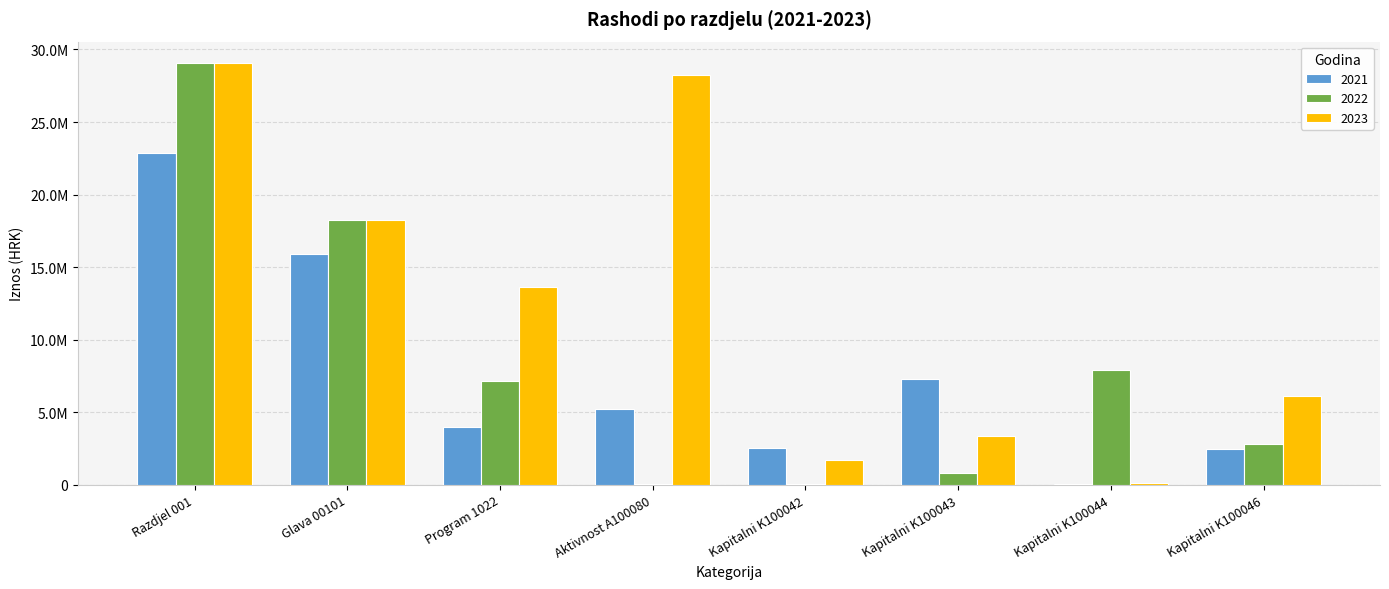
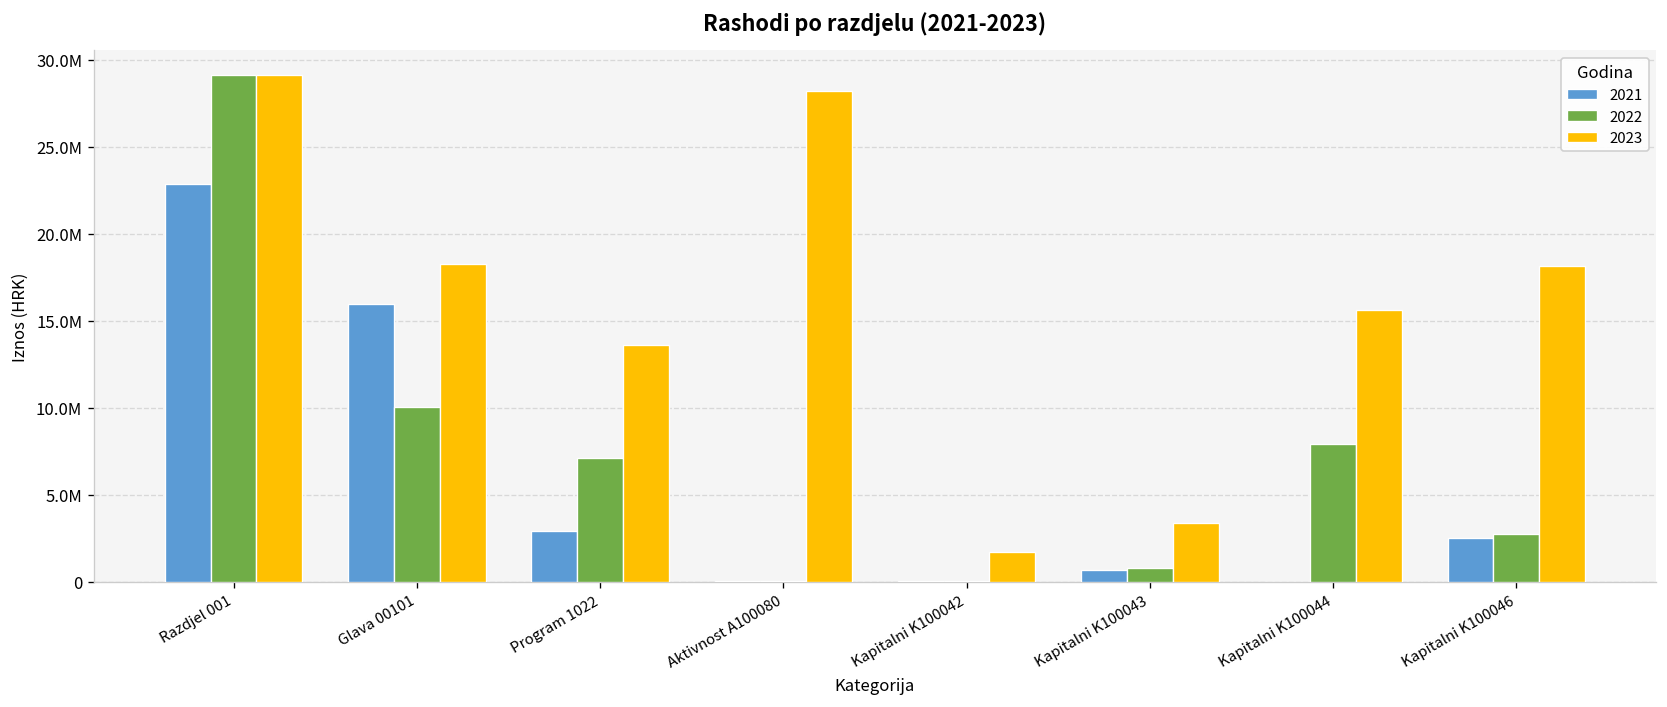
  {
    "2021": {
      "Razdjel 001": 22900000,
      "Glava 00101": 15900000,
-     "Program 1022": 4000000,
-     "Aktivnost A100080": 5200000,
-     "Kapitalni K100042": 2600000,
-     "Kapitalni K100043": 7300000,
+     "Program 1022": 2900000,
+     "Aktivnost A100080": 100000,
+     "Kapitalni K100042": 100000,
+     "Kapitalni K100043": 700000,
      "Kapitalni K100046": 2500000
    },
    "2022": {
      "Razdjel 001": 29100000,
-     "Glava 00101": 18200000,
+     "Glava 00101": 10000000,
      "Program 1022": 7100000,
      "Kapitalni K100043": 800000,
      "Kapitalni K100044": 7900000,
      "Kapitalni K100046": 2800000
    },
    "2023": {
      "Razdjel 001": 29100000,
      "Glava 00101": 18200000,
      "Program 1022": 13600000,
      "Aktivnost A100080": 28200000,
      "Kapitalni K100042": 1700000,
      "Kapitalni K100043": 3400000,
-     "Kapitalni K100044": 100000,
-     "Kapitalni K100046": 6100000
+     "Kapitalni K100044": 15600000,
+     "Kapitalni K100046": 18200000
    }
  }
